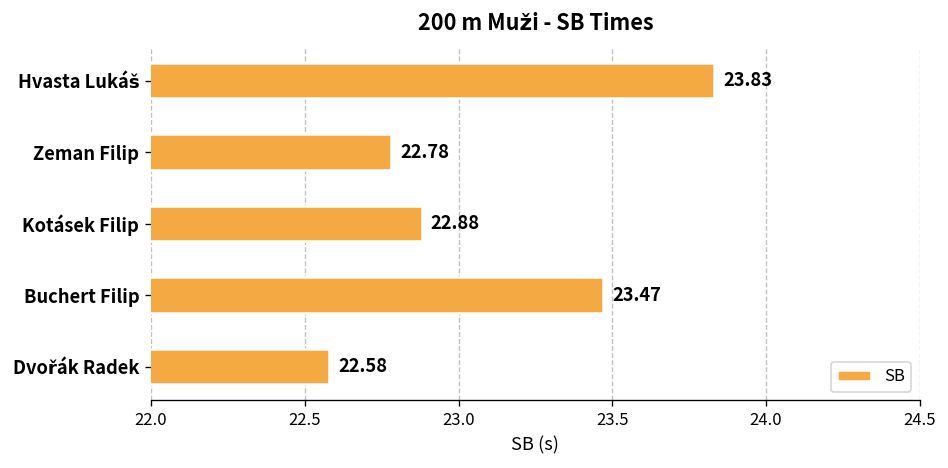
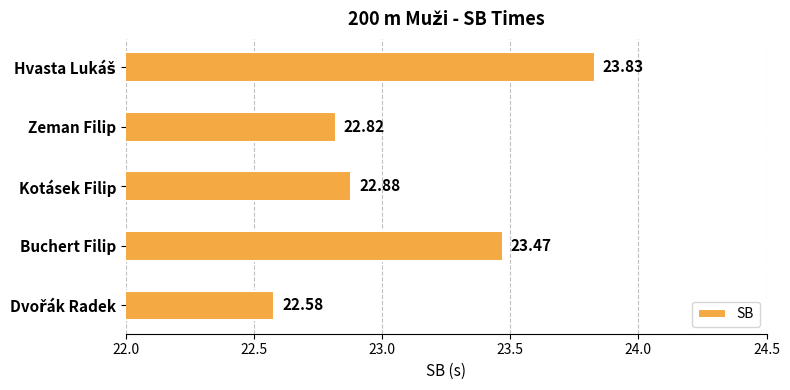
  {
    "Hvasta Lukáš": 23.83,
-   "Zeman Filip": 22.78,
+   "Zeman Filip": 22.82,
    "Kotásek Filip": 22.88,
    "Buchert Filip": 23.47,
    "Dvořák Radek": 22.58
  }
